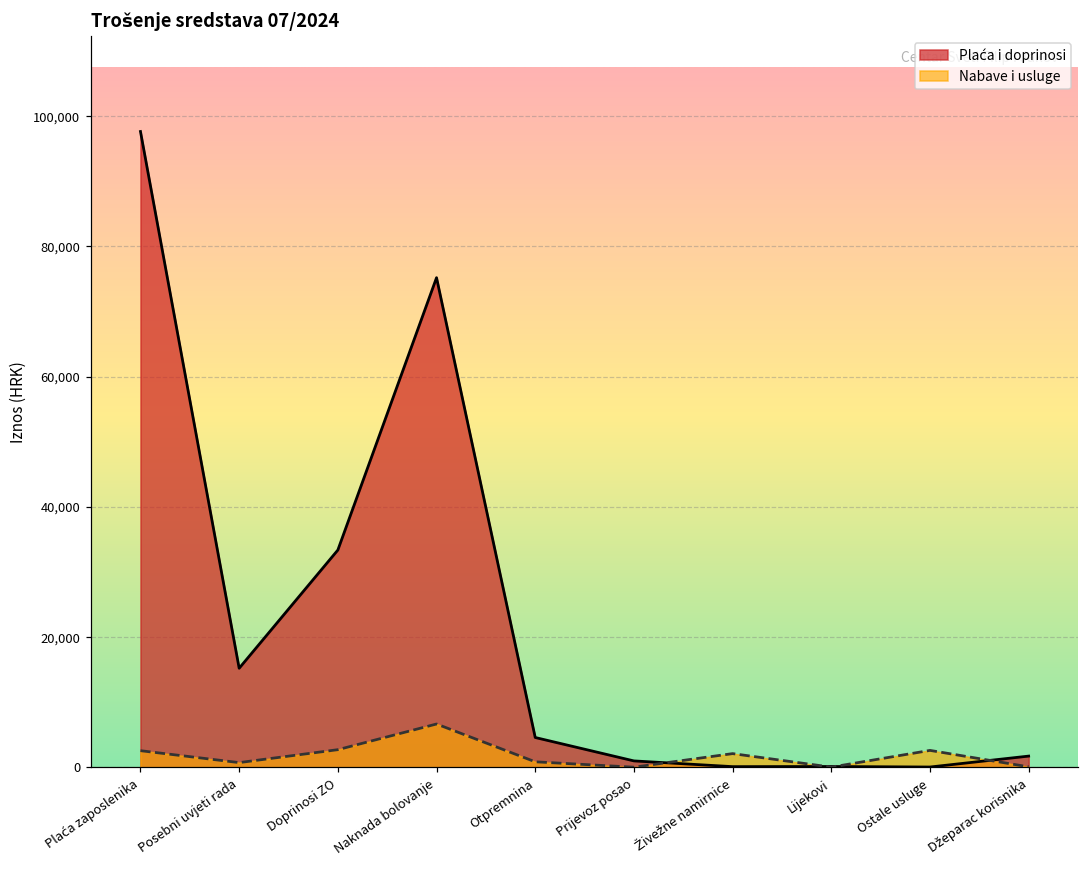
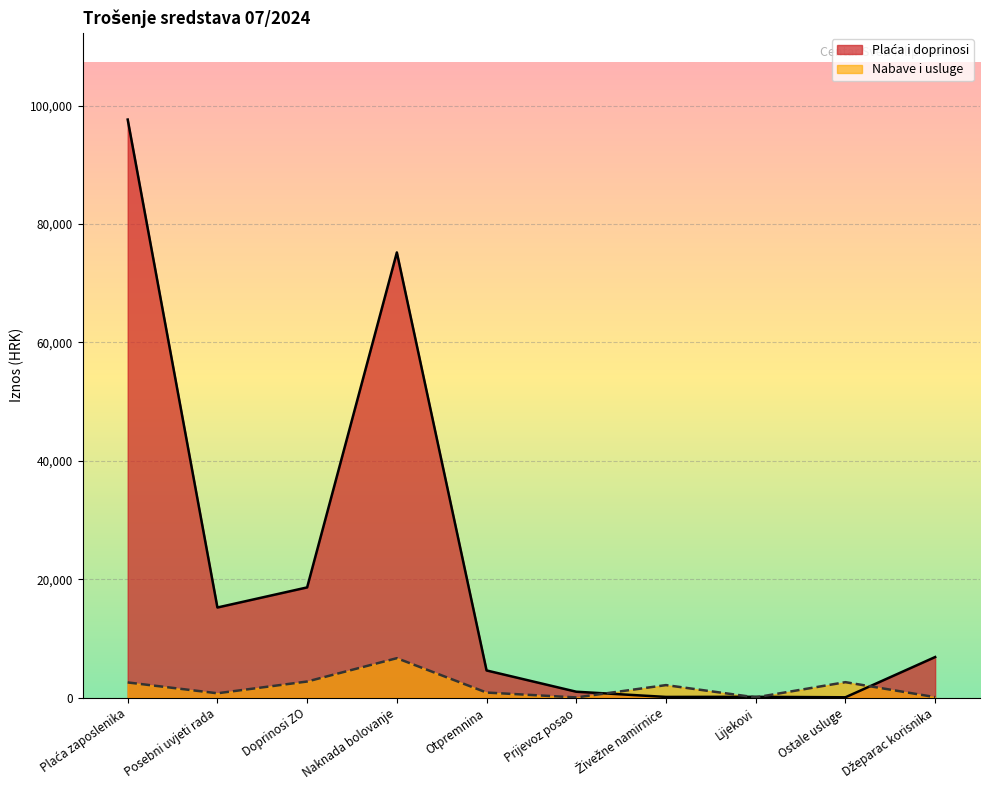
  {
    "Plaća i doprinosi": {
      "Plaća zaposlenika": "98,000",
      "Posebni uvjeti rada": "15,000",
-     "Doprinosi ZO": "33,000",
+     "Doprinosi ZO": "19,000",
      "Naknada bolovanje": "75,000",
      "Otpremnina": "5,000",
      "Prijevoz posao": "1,000",
      "Živežne namirnice": "0",
      "Ostale usluge": "0",
-     "Džeparac korisnika": "2,000"
+     "Džeparac korisnika": "7,000"
    },
    "Nabave i usluge": {
      "Plaća zaposlenika": "3,000",
      "Posebni uvjeti rada": "1,000",
      "Doprinosi ZO": "3,000",
      "Naknada bolovanje": "7,000",
      "Otpremnina": "1,000",
      "Prijevoz posao": "0",
      "Živežne namirnice": "2,000",
      "Ostale usluge": "3,000",
      "Džeparac korisnika": "0"
    }
  }
